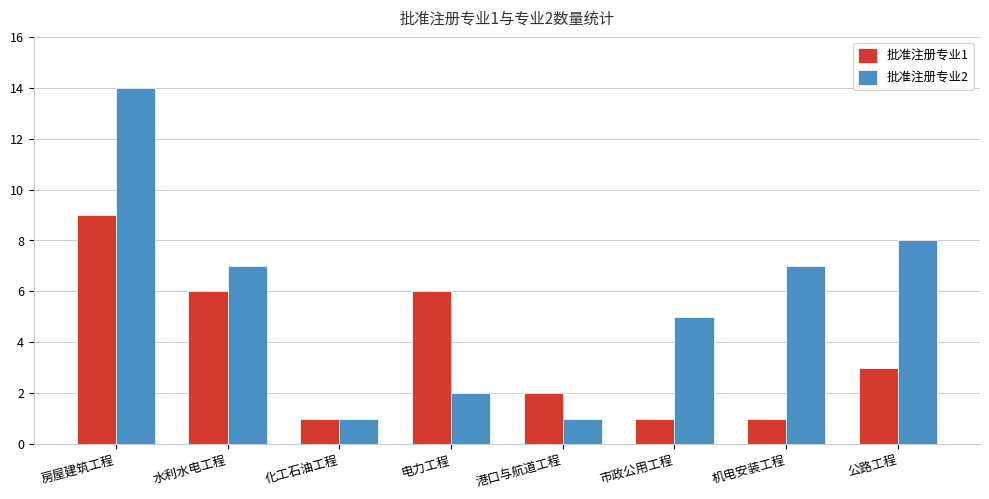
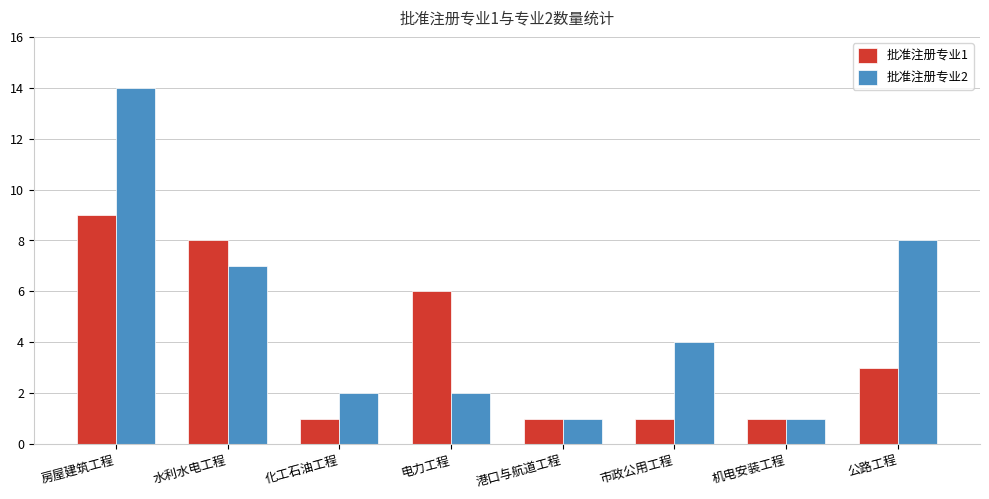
  {
    "批准注册专业1": {
      "房屋建筑工程": 9,
-     "水利水电工程": 6,
+     "水利水电工程": 8,
      "化工石油工程": 1,
      "电力工程": 6,
-     "港口与航道工程": 2,
+     "港口与航道工程": 1,
      "市政公用工程": 1,
      "机电安装工程": 1,
      "公路工程": 3
    },
    "批准注册专业2": {
      "房屋建筑工程": 14,
      "水利水电工程": 7,
-     "化工石油工程": 1,
+     "化工石油工程": 2,
      "电力工程": 2,
      "港口与航道工程": 1,
-     "市政公用工程": 5,
-     "机电安装工程": 7,
+     "市政公用工程": 4,
+     "机电安装工程": 1,
      "公路工程": 8
    }
  }
